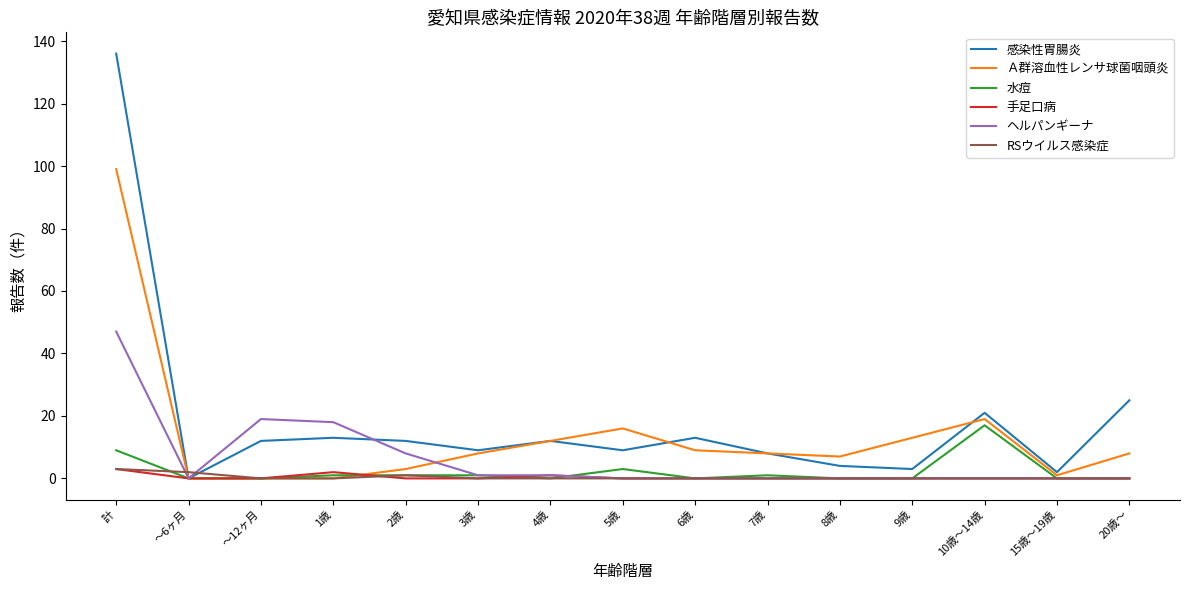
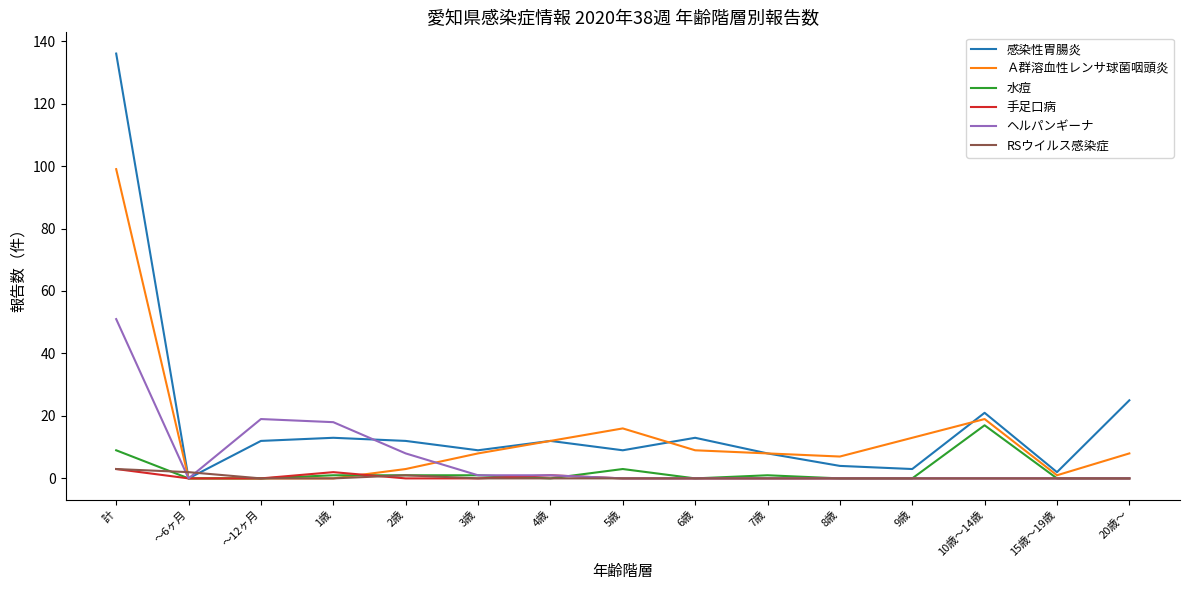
  {
    "感染性胃腸炎": {
      "計": 136,
      "～12ヶ月": 12,
      "1歳": 13,
      "2歳": 12,
      "3歳": 9,
      "5歳": 9,
      "6歳": 13,
      "8歳": 4,
      "9歳": 3,
      "10歳～14歳": 21,
      "15歳～19歳": 2,
      "20歳～": 25
    },
    "Ａ群溶血性レンサ球菌咽頭炎": {
      "計": 99,
      "2歳": 3,
      "3歳": 8,
      "5歳": 16,
      "6歳": 9,
      "8歳": 7,
      "9歳": 13,
      "10歳～14歳": 19,
      "15歳～19歳": 1,
      "20歳～": 8
    },
    "水痘": {
      "計": 9,
      "1歳": 1,
      "5歳": 3,
      "7歳": 1,
      "10歳～14歳": 17
    },
    "手足口病": {
      "1歳": 2,
      "2歳": 0
    },
    "ヘルパンギーナ": {
-     "計": 47,
+     "計": 51,
      "～12ヶ月": 19,
      "1歳": 18,
      "2歳": 8
    },
    "RSウイルス感染症": {
      "～6ヶ月": 2
    }
  }
